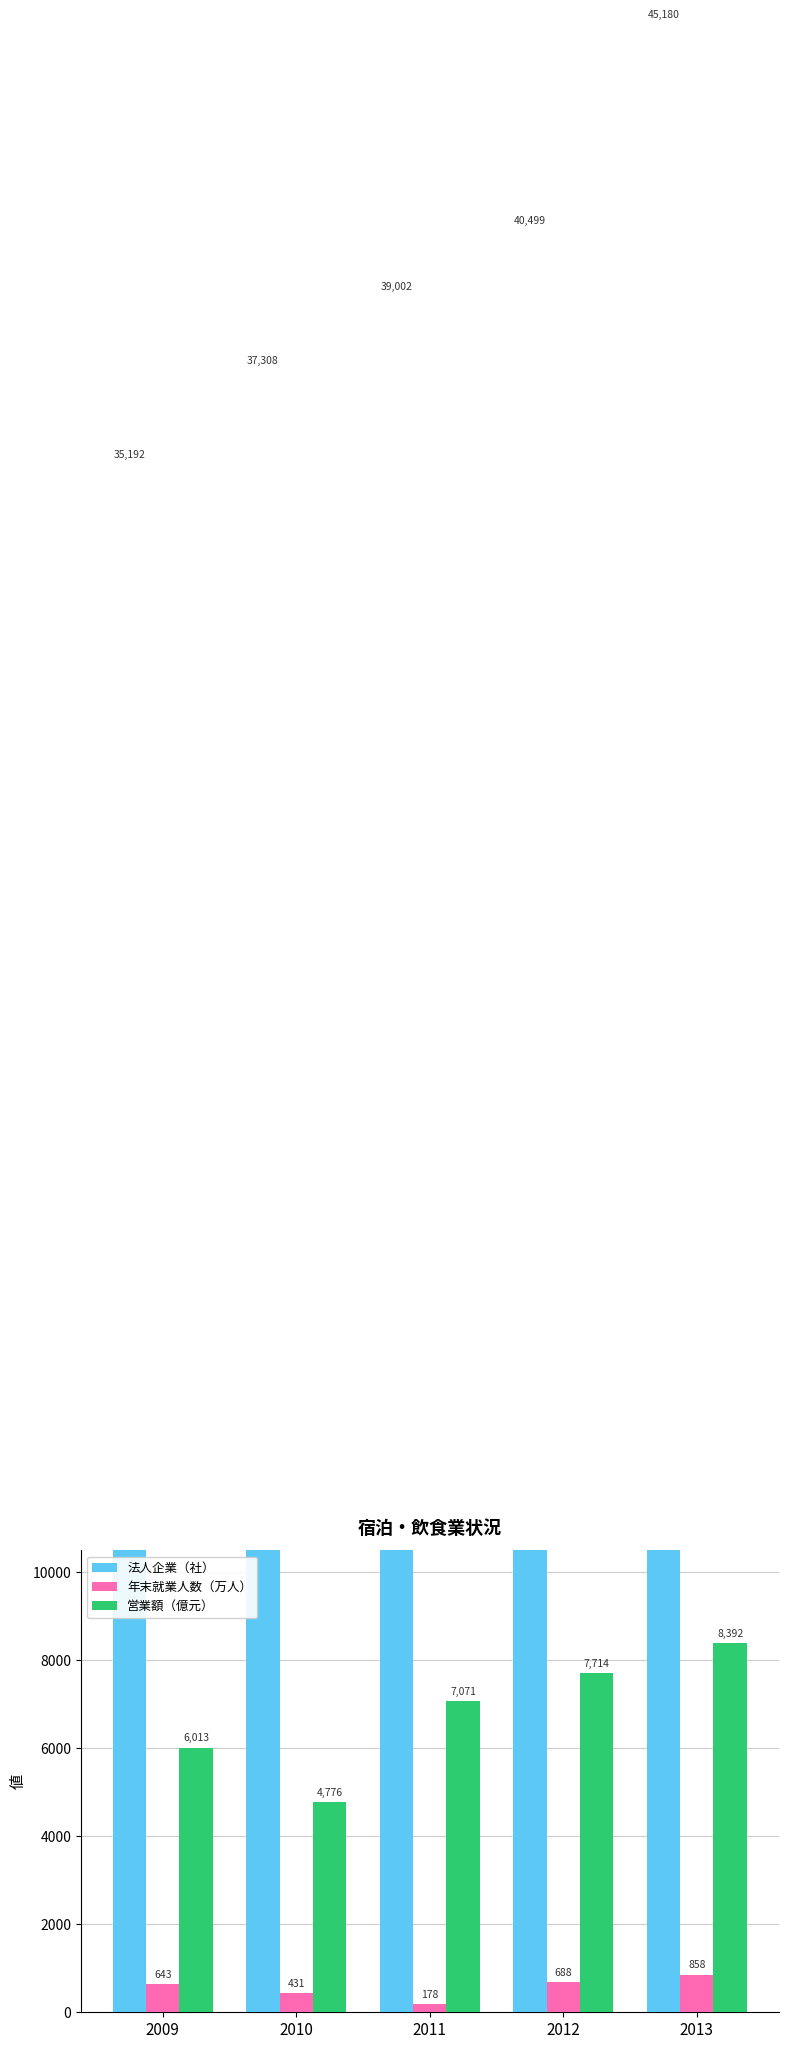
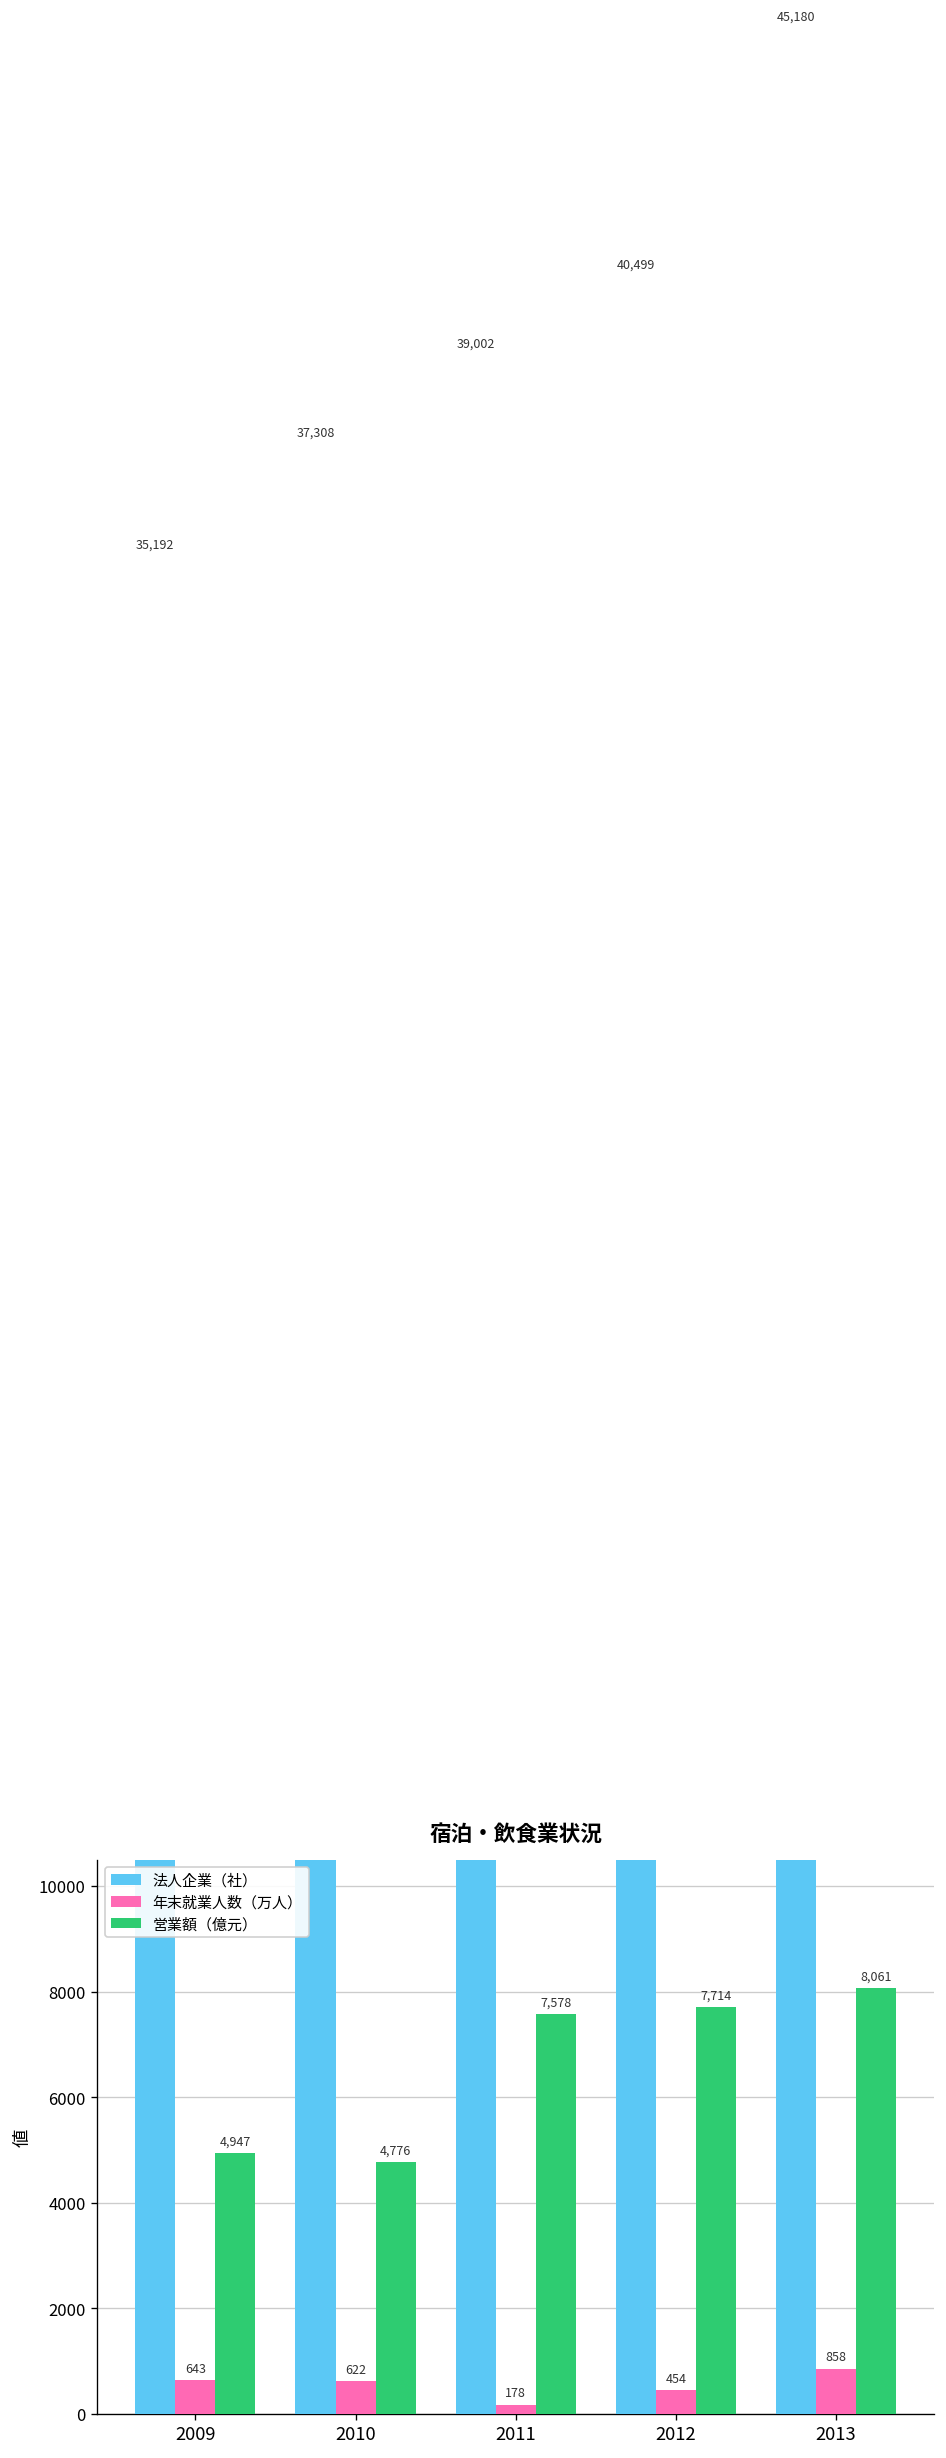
  {
    "年末就業人数（万人）": {
      "2009": "643",
-     "2010": "431",
+     "2010": "622",
      "2011": "178",
-     "2012": "688",
+     "2012": "454",
      "2013": "858"
    },
    "営業額（億元）": {
-     "2009": "6,013",
+     "2009": "4,947",
      "2010": "4,776",
-     "2011": "7,071",
+     "2011": "7,578",
      "2012": "7,714",
-     "2013": "8,392"
+     "2013": "8,061"
    }
  }
